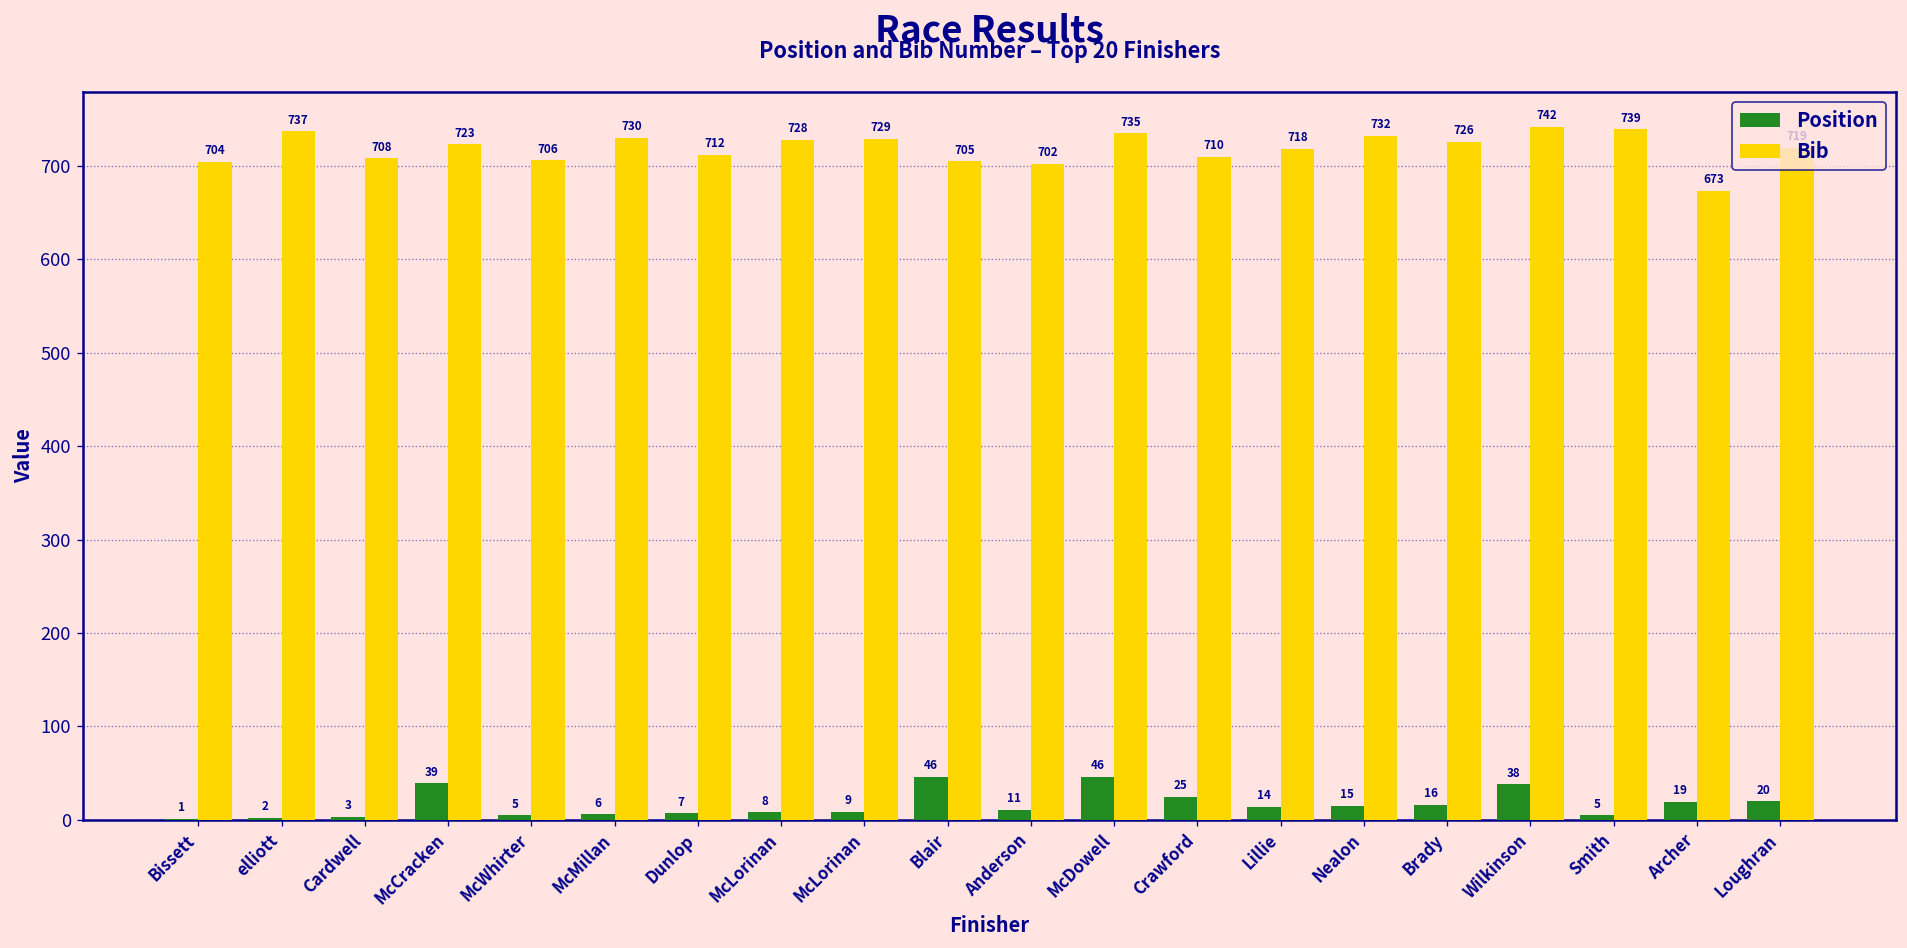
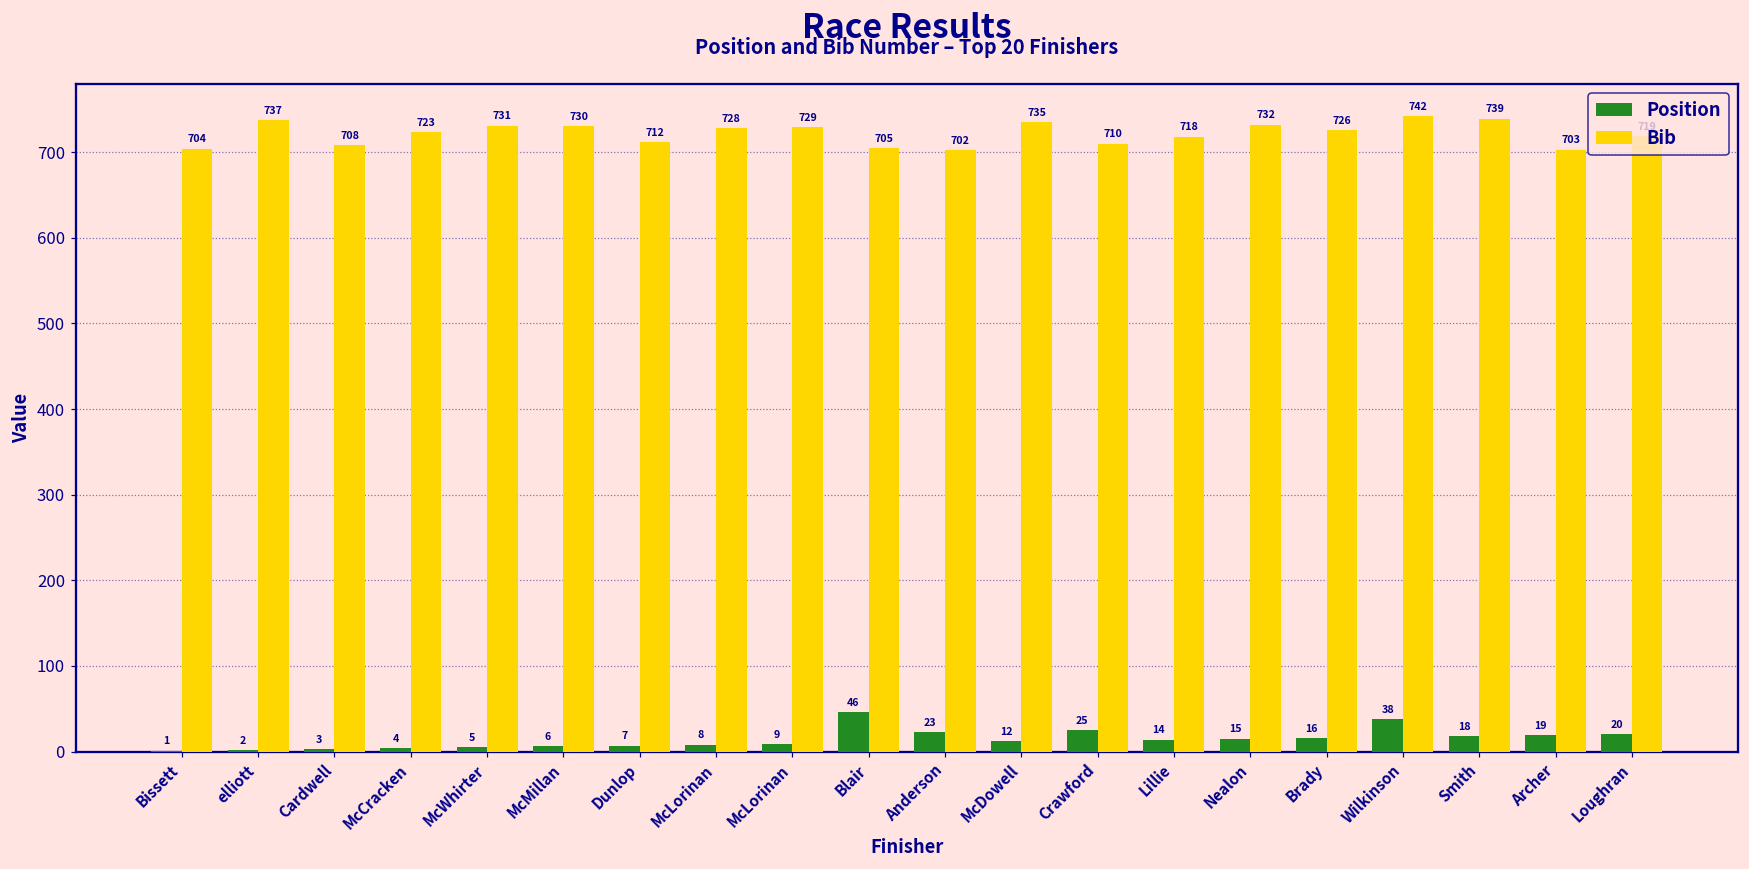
  {
    "Position": {
      "Bissett": 1,
      "elliott": 2,
      "Cardwell": 3,
-     "McCracken": 39,
+     "McCracken": 4,
      "McWhirter": 5,
      "McMillan": 6,
      "Dunlop": 7,
      "Blair": 46,
-     "Anderson": 11,
-     "McDowell": 46,
+     "Anderson": 23,
+     "McDowell": 12,
      "Crawford": 25,
      "Lillie": 14,
      "Nealon": 15,
      "Brady": 16,
      "Wilkinson": 38,
-     "Smith": 5,
+     "Smith": 18,
      "Archer": 19,
      "Loughran": 20
    },
    "Bib": {
      "Bissett": 704,
      "elliott": 737,
      "Cardwell": 708,
      "McCracken": 723,
-     "McWhirter": 706,
+     "McWhirter": 731,
      "McMillan": 730,
      "Dunlop": 712,
      "Blair": 705,
      "Anderson": 702,
      "McDowell": 735,
      "Crawford": 710,
      "Lillie": 718,
      "Nealon": 732,
      "Brady": 726,
      "Wilkinson": 742,
      "Smith": 739,
-     "Archer": 673
+     "Archer": 703
    }
  }
